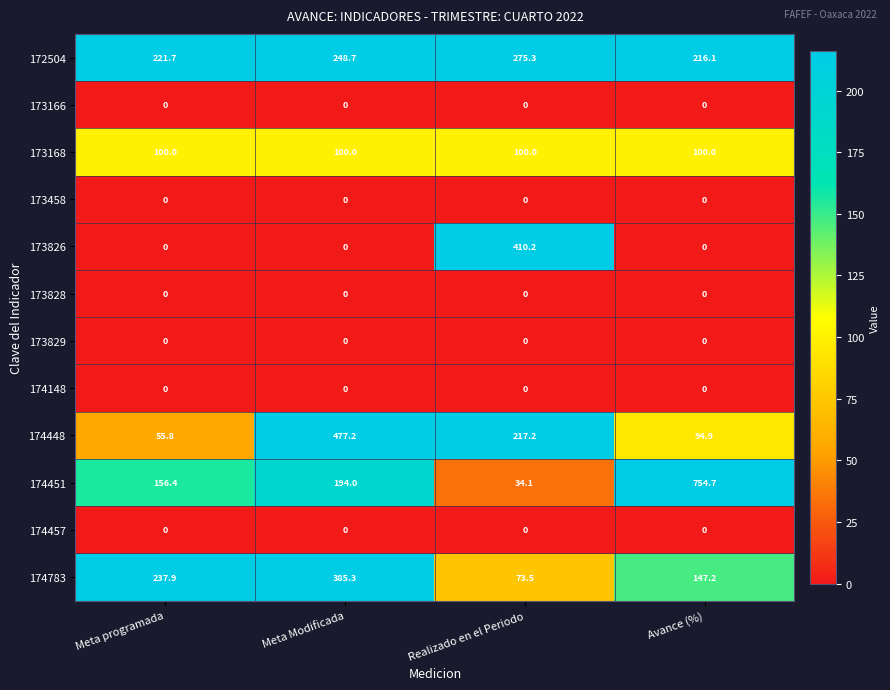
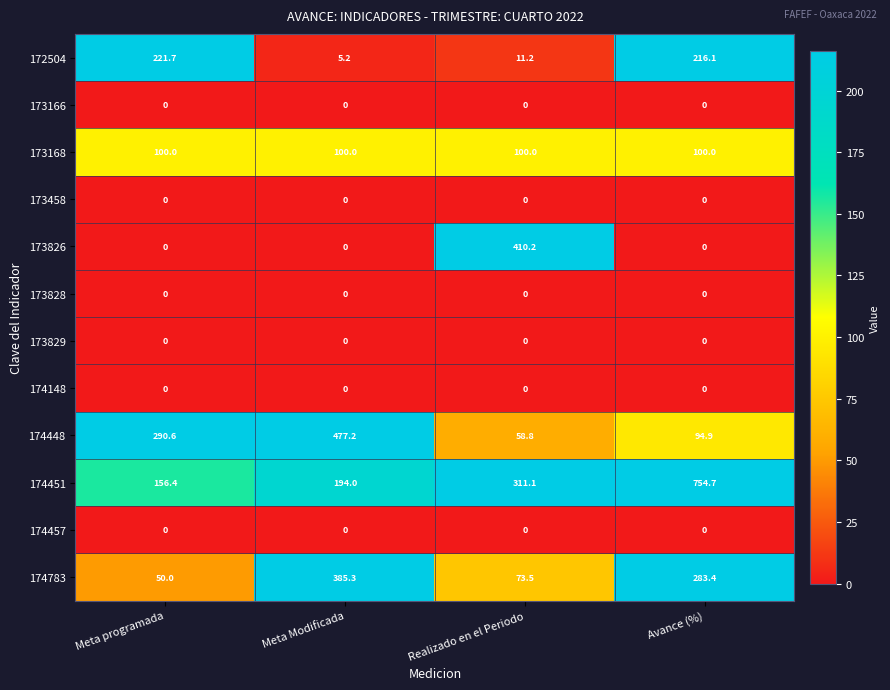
  {
    "172504": {
      "Meta programada": 221.7,
-     "Meta Modificada": 248.7,
-     "Realizado en el Periodo": 275.3,
+     "Meta Modificada": 5.2,
+     "Realizado en el Periodo": 11.2,
      "Avance (%)": 216.1
    },
    "173166": {
      "Meta programada": 0,
      "Meta Modificada": 0,
      "Realizado en el Periodo": 0,
      "Avance (%)": 0
    },
    "173168": {
      "Meta programada": 100.0,
      "Meta Modificada": 100.0,
      "Realizado en el Periodo": 100.0,
      "Avance (%)": 100.0
    },
    "173458": {
      "Meta programada": 0,
      "Meta Modificada": 0,
      "Realizado en el Periodo": 0,
      "Avance (%)": 0
    },
    "173826": {
      "Meta programada": 0,
      "Meta Modificada": 0,
      "Realizado en el Periodo": 410.2,
      "Avance (%)": 0
    },
    "173828": {
      "Meta programada": 0,
      "Meta Modificada": 0,
      "Realizado en el Periodo": 0,
      "Avance (%)": 0
    },
    "173829": {
      "Meta programada": 0,
      "Meta Modificada": 0,
      "Realizado en el Periodo": 0,
      "Avance (%)": 0
    },
    "174148": {
      "Meta programada": 0,
      "Meta Modificada": 0,
      "Realizado en el Periodo": 0,
      "Avance (%)": 0
    },
    "174448": {
-     "Meta programada": 55.8,
+     "Meta programada": 290.6,
      "Meta Modificada": 477.2,
-     "Realizado en el Periodo": 217.2,
+     "Realizado en el Periodo": 58.8,
      "Avance (%)": 94.9
    },
    "174451": {
      "Meta programada": 156.4,
      "Meta Modificada": 194.0,
-     "Realizado en el Periodo": 34.1,
+     "Realizado en el Periodo": 311.1,
      "Avance (%)": 754.7
    },
    "174457": {
      "Meta programada": 0,
      "Meta Modificada": 0,
      "Realizado en el Periodo": 0,
      "Avance (%)": 0
    },
    "174783": {
-     "Meta programada": 237.9,
+     "Meta programada": 50.0,
      "Meta Modificada": 385.3,
      "Realizado en el Periodo": 73.5,
-     "Avance (%)": 147.2
+     "Avance (%)": 283.4
    }
  }
